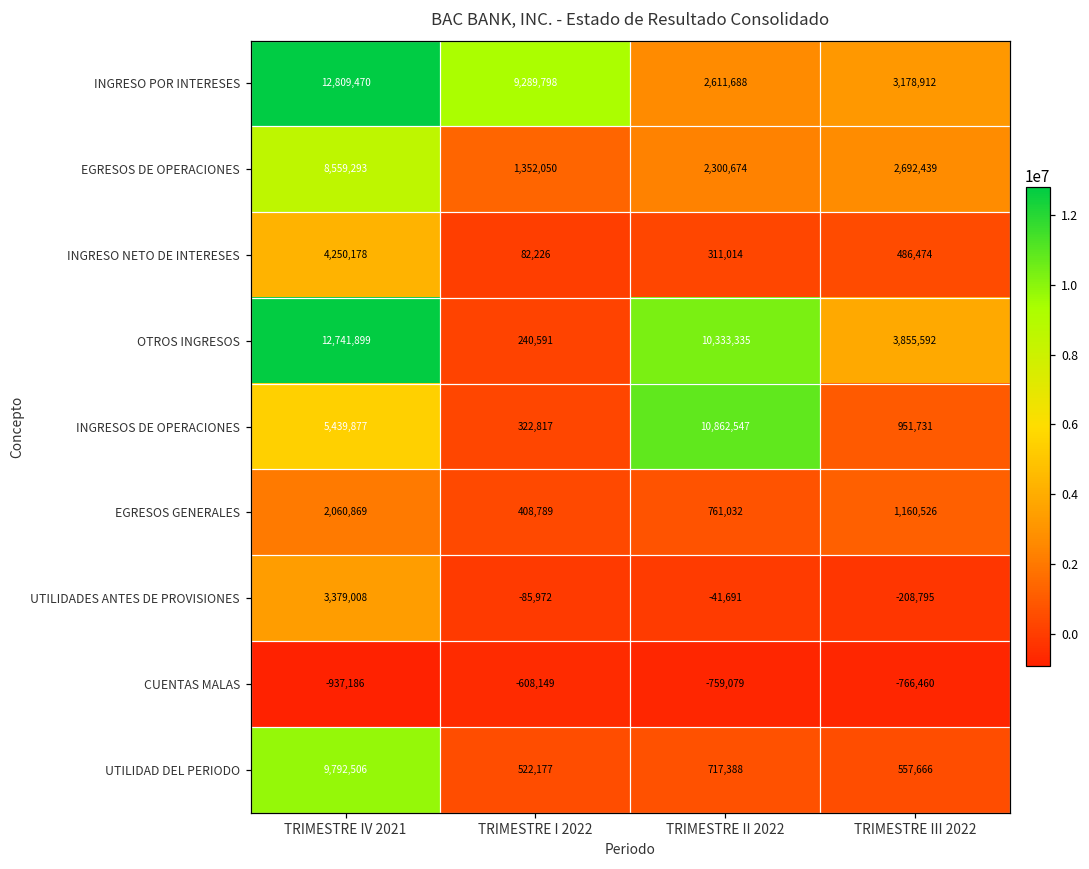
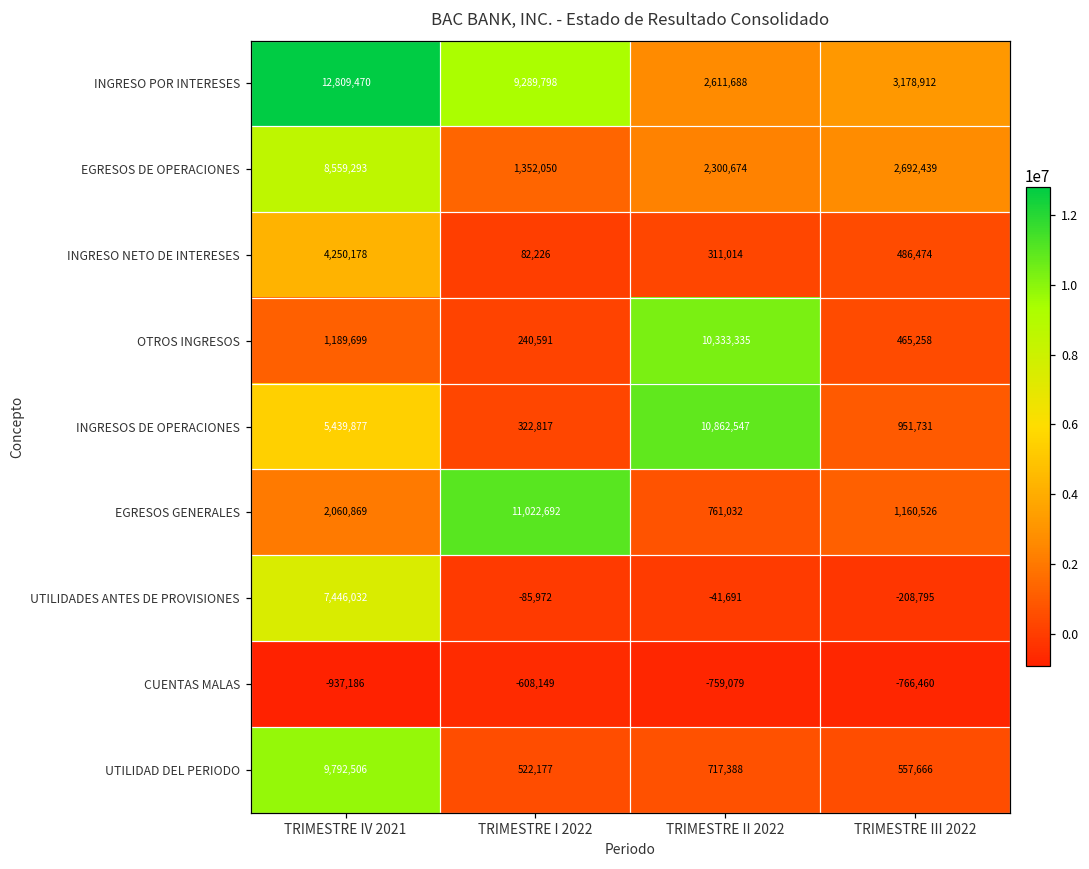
  {
    "INGRESO POR INTERESES": {
      "TRIMESTRE IV 2021": "12,809,470",
      "TRIMESTRE I 2022": "9,289,798",
      "TRIMESTRE II 2022": "2,611,688",
      "TRIMESTRE III 2022": "3,178,912"
    },
    "EGRESOS DE OPERACIONES": {
      "TRIMESTRE IV 2021": "8,559,293",
      "TRIMESTRE I 2022": "1,352,050",
      "TRIMESTRE II 2022": "2,300,674",
      "TRIMESTRE III 2022": "2,692,439"
    },
    "INGRESO NETO DE INTERESES": {
      "TRIMESTRE IV 2021": "4,250,178",
      "TRIMESTRE I 2022": "82,226",
      "TRIMESTRE II 2022": "311,014",
      "TRIMESTRE III 2022": "486,474"
    },
    "OTROS INGRESOS": {
-     "TRIMESTRE IV 2021": "12,741,899",
+     "TRIMESTRE IV 2021": "1,189,699",
      "TRIMESTRE I 2022": "240,591",
      "TRIMESTRE II 2022": "10,333,335",
-     "TRIMESTRE III 2022": "3,855,592"
+     "TRIMESTRE III 2022": "465,258"
    },
    "INGRESOS DE OPERACIONES": {
      "TRIMESTRE IV 2021": "5,439,877",
      "TRIMESTRE I 2022": "322,817",
      "TRIMESTRE II 2022": "10,862,547",
      "TRIMESTRE III 2022": "951,731"
    },
    "EGRESOS GENERALES": {
      "TRIMESTRE IV 2021": "2,060,869",
-     "TRIMESTRE I 2022": "408,789",
+     "TRIMESTRE I 2022": "11,022,692",
      "TRIMESTRE II 2022": "761,032",
      "TRIMESTRE III 2022": "1,160,526"
    },
    "UTILIDADES ANTES DE PROVISIONES": {
-     "TRIMESTRE IV 2021": "3,379,008",
+     "TRIMESTRE IV 2021": "7,446,032",
      "TRIMESTRE I 2022": "-85,972",
      "TRIMESTRE II 2022": "-41,691",
      "TRIMESTRE III 2022": "-208,795"
    },
    "CUENTAS MALAS": {
      "TRIMESTRE IV 2021": "-937,186",
      "TRIMESTRE I 2022": "-608,149",
      "TRIMESTRE II 2022": "-759,079",
      "TRIMESTRE III 2022": "-766,460"
    },
    "UTILIDAD DEL PERIODO": {
      "TRIMESTRE IV 2021": "9,792,506",
      "TRIMESTRE I 2022": "522,177",
      "TRIMESTRE II 2022": "717,388",
      "TRIMESTRE III 2022": "557,666"
    }
  }
